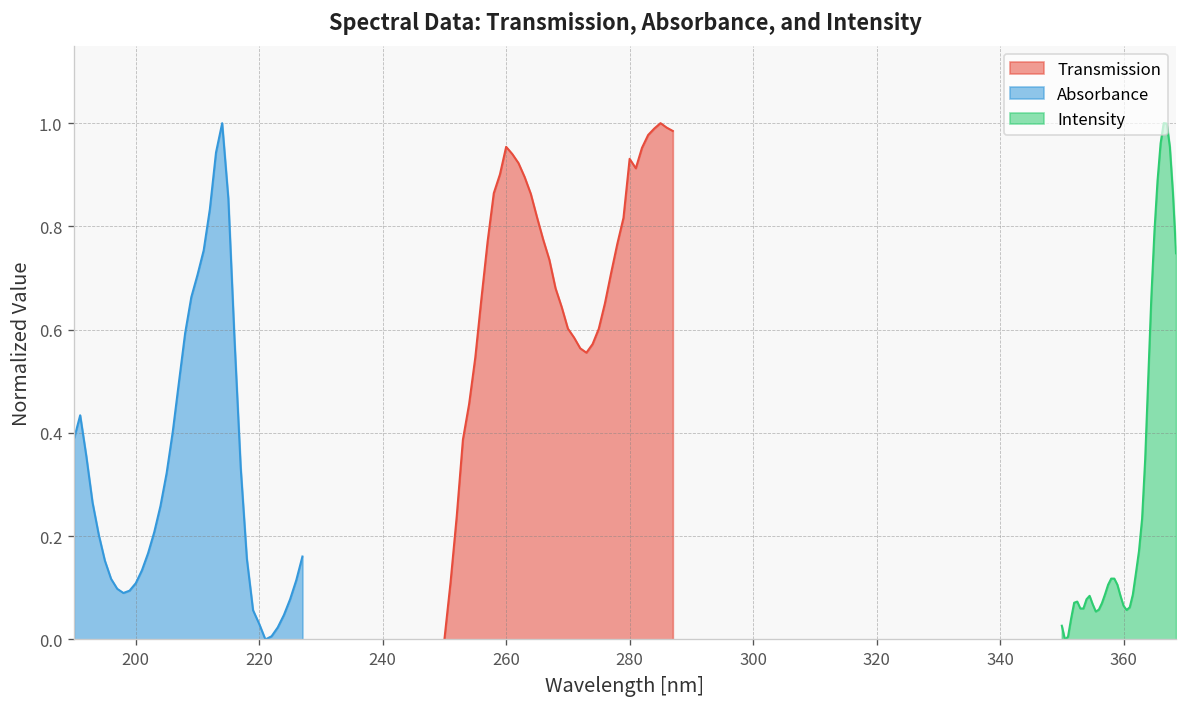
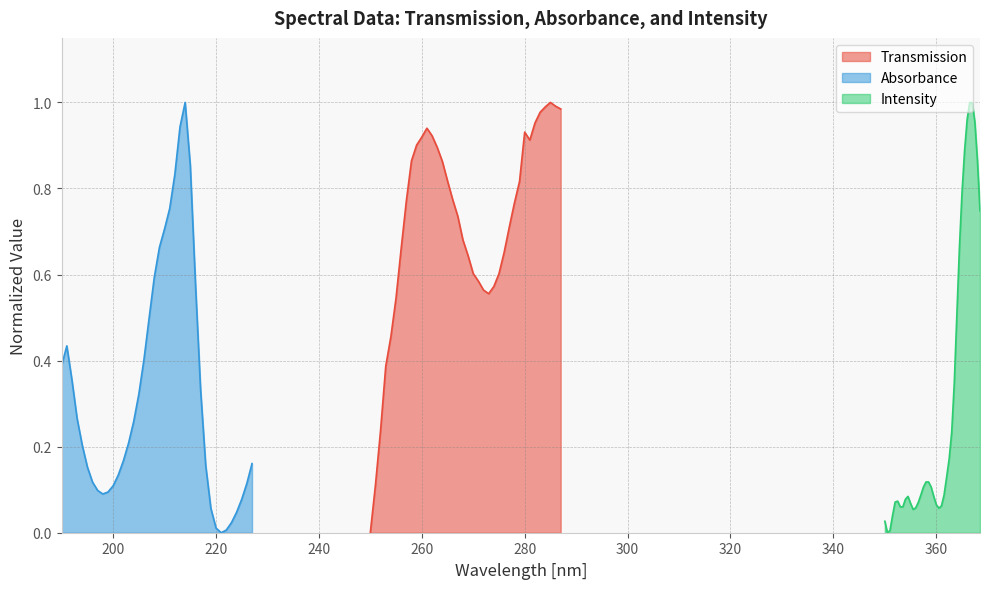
  {
    "Transmission": {
-     "260": 0.95,
+     "260": 0.92,
      "280": 0.93
    },
    "Absorbance": {
      "200": 0.11,
-     "220": 0.03
+     "220": 0.01
    },
    "Intensity": {
      "360": 0.07
    }
  }
